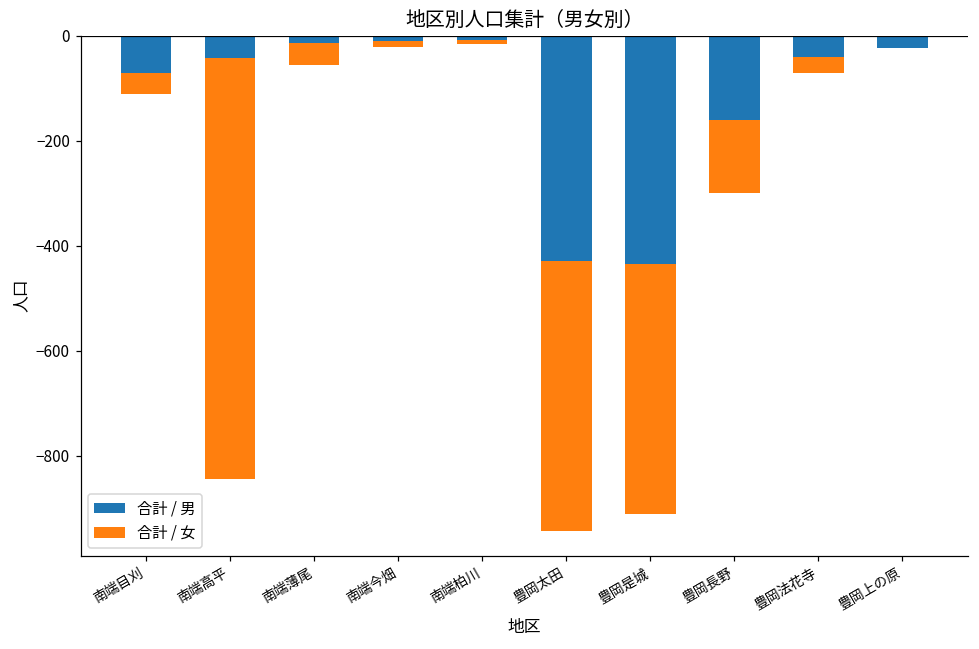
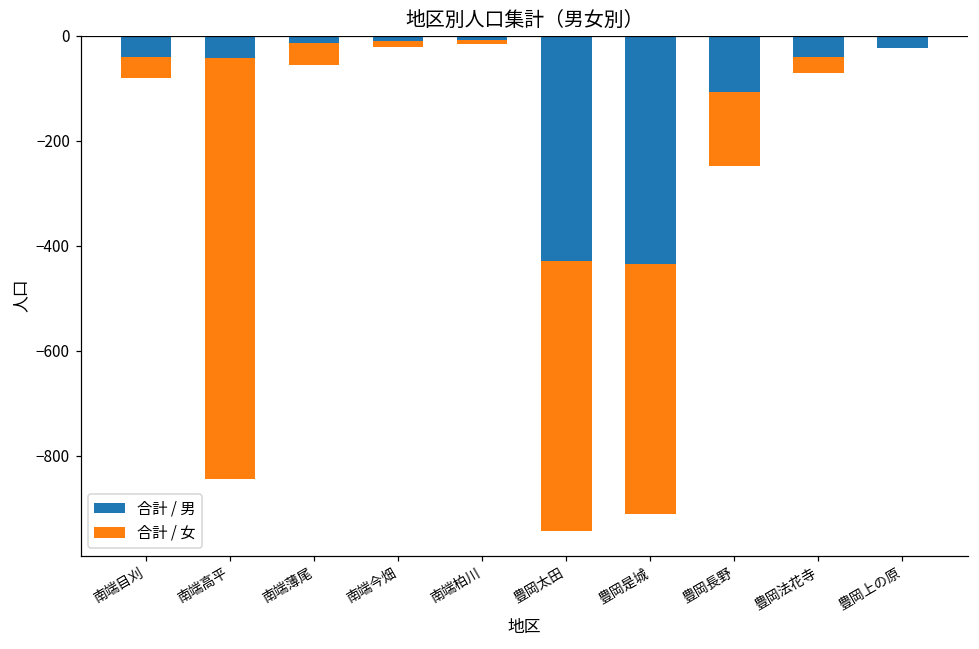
  {
    "合計 / 男": {
-     "南端目刈": -70,
+     "南端目刈": -40,
      "南端高平": -40,
      "南端薄尾": -20,
      "南端今畑": -10,
      "南端柏川": -10,
      "豊岡太田": -430,
      "豊岡是城": -440,
-     "豊岡長野": -160,
+     "豊岡長野": -110,
      "豊岡法花寺": -40,
      "豊岡上の原": -20
    },
    "合計 / 女": {
      "南端目刈": -40,
      "南端高平": -800,
      "南端薄尾": -40,
      "南端今畑": -10,
      "南端柏川": -10,
      "豊岡太田": -510,
      "豊岡是城": -480,
      "豊岡長野": -140,
      "豊岡法花寺": -30,
      "豊岡上の原": 0
    }
  }
